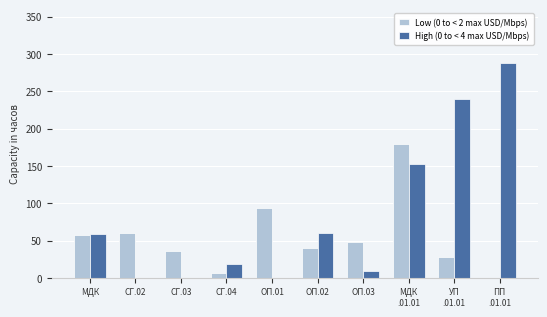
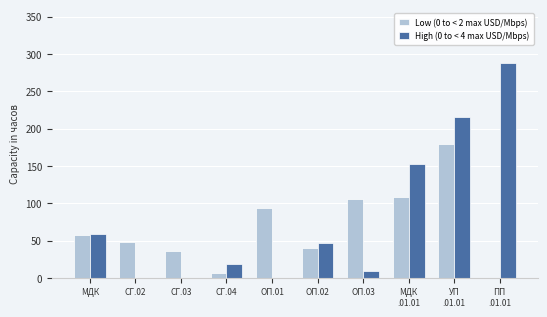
  {
    "Low (0 to < 2 max USD/Mbps)": {
      "МДК": 60,
-     "СГ.02": 60,
+     "СГ.02": 50,
      "СГ.03": 40,
      "СГ.04": 10,
      "ОП.01": 90,
      "ОП.02": 40,
-     "ОП.03": 50,
-     "МДК .01.01": 180,
-     "УП .01.01": 30,
+     "ОП.03": 110,
+     "МДК .01.01": 110,
+     "УП .01.01": 180,
      "ПП .01.01": 0
    },
    "High (0 to < 4 max USD/Mbps)": {
      "МДК": 60,
      "СГ.02": 0,
      "СГ.03": 0,
      "СГ.04": 20,
      "ОП.01": 0,
-     "ОП.02": 60,
+     "ОП.02": 50,
      "ОП.03": 10,
      "МДК .01.01": 150,
-     "УП .01.01": 240,
+     "УП .01.01": 220,
      "ПП .01.01": 290
    }
  }
